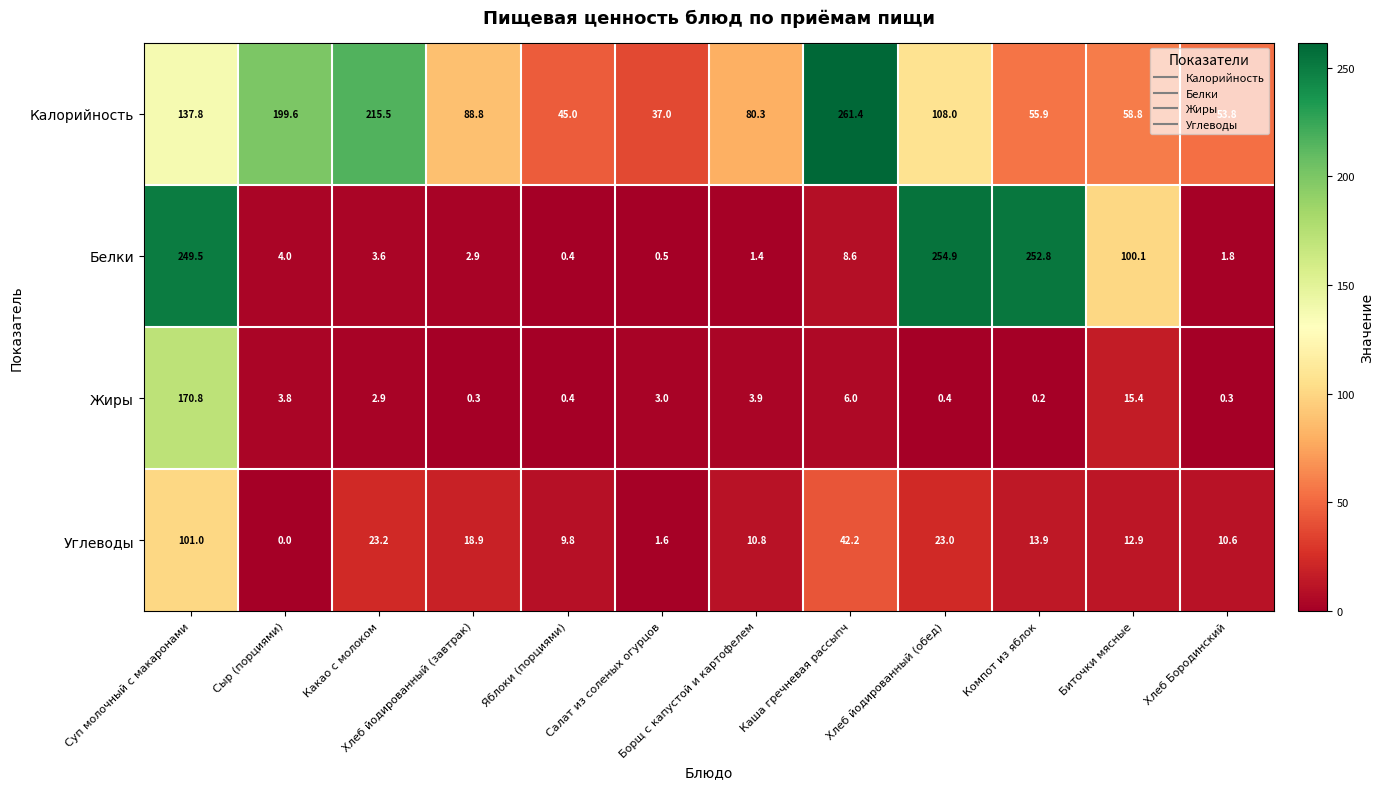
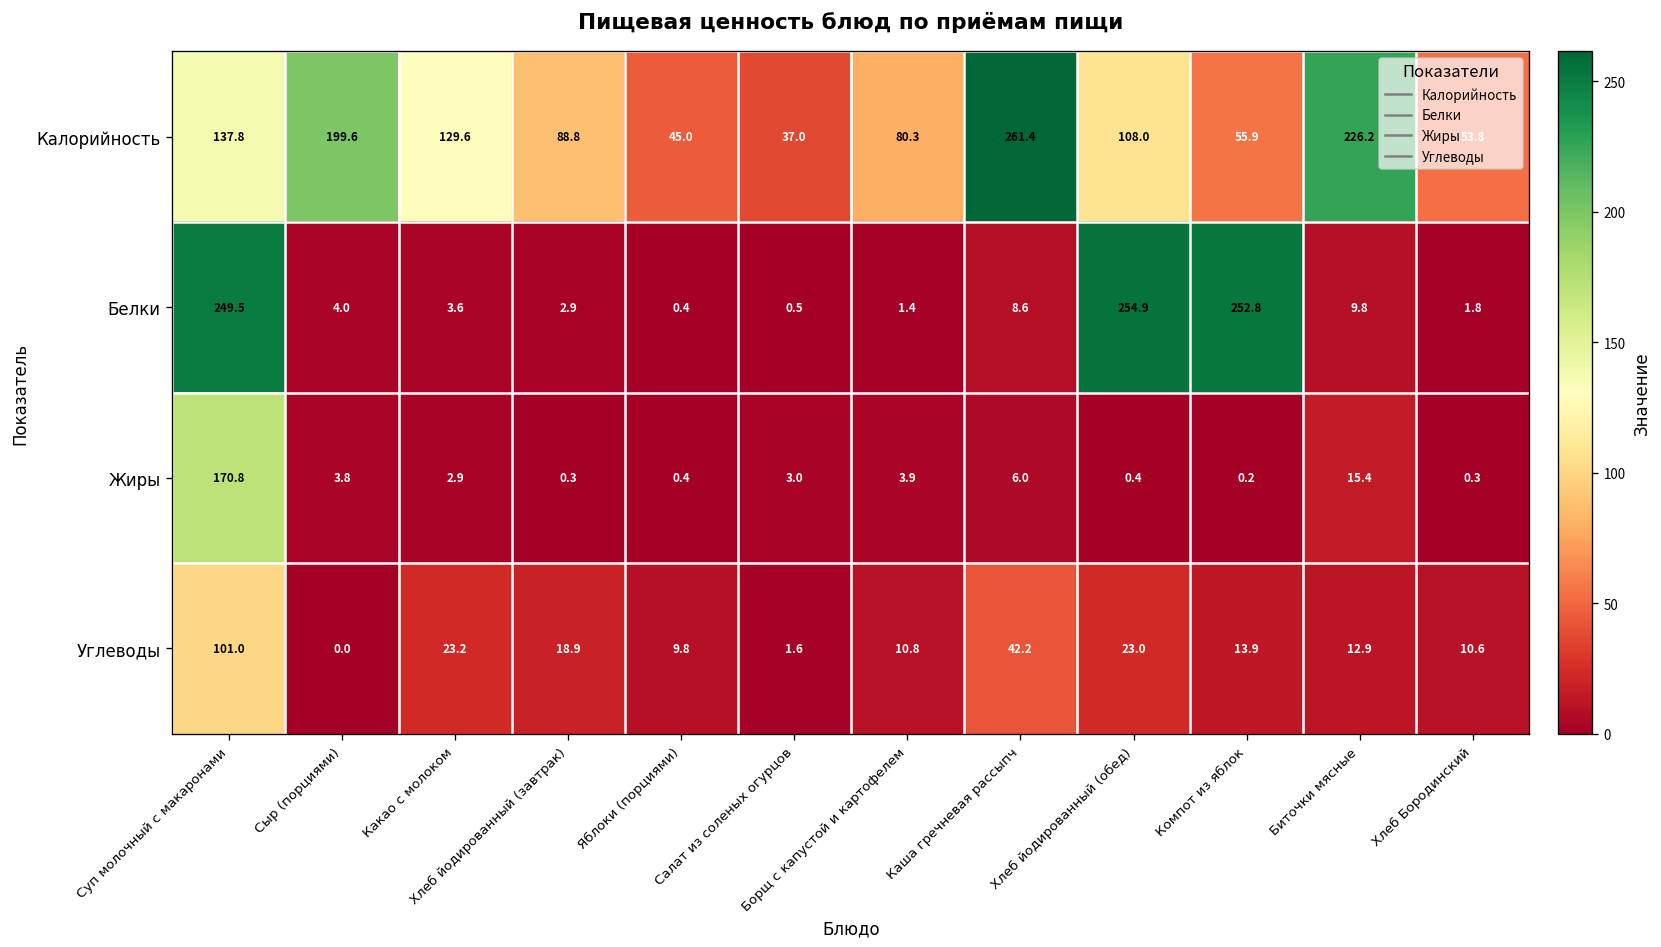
  {
    "Калорийность": {
      "Суп молочный с макаронами": 137.8,
      "Сыр (порциями)": 199.6,
-     "Какао с молоком": 215.5,
+     "Какао с молоком": 129.6,
      "Хлеб йодированный (завтрак)": 88.8,
      "Яблоки (порциями)": 45.0,
      "Салат из соленых огурцов": 37.0,
      "Борщ с капустой и картофелем": 80.3,
      "Каша гречневая рассыпч": 261.4,
      "Хлеб йодированный (обед)": 108.0,
      "Компот из яблок": 55.9,
-     "Биточки мясные": 58.8
+     "Биточки мясные": 226.2
    },
    "Белки": {
      "Суп молочный с макаронами": 249.5,
      "Сыр (порциями)": 4.0,
      "Какао с молоком": 3.6,
      "Хлеб йодированный (завтрак)": 2.9,
      "Яблоки (порциями)": 0.4,
      "Салат из соленых огурцов": 0.5,
      "Борщ с капустой и картофелем": 1.4,
      "Каша гречневая рассыпч": 8.6,
      "Хлеб йодированный (обед)": 254.9,
      "Компот из яблок": 252.8,
-     "Биточки мясные": 100.1,
+     "Биточки мясные": 9.8,
      "Хлеб Бородинский": 1.8
    },
    "Жиры": {
      "Суп молочный с макаронами": 170.8,
      "Сыр (порциями)": 3.8,
      "Какао с молоком": 2.9,
      "Хлеб йодированный (завтрак)": 0.3,
      "Яблоки (порциями)": 0.4,
      "Салат из соленых огурцов": 3.0,
      "Борщ с капустой и картофелем": 3.9,
      "Каша гречневая рассыпч": 6.0,
      "Хлеб йодированный (обед)": 0.4,
      "Компот из яблок": 0.2,
      "Биточки мясные": 15.4,
      "Хлеб Бородинский": 0.3
    },
    "Углеводы": {
      "Суп молочный с макаронами": 101.0,
      "Сыр (порциями)": 0.0,
      "Какао с молоком": 23.2,
      "Хлеб йодированный (завтрак)": 18.9,
      "Яблоки (порциями)": 9.8,
      "Салат из соленых огурцов": 1.6,
      "Борщ с капустой и картофелем": 10.8,
      "Каша гречневая рассыпч": 42.2,
      "Хлеб йодированный (обед)": 23.0,
      "Компот из яблок": 13.9,
      "Биточки мясные": 12.9,
      "Хлеб Бородинский": 10.6
    }
  }
